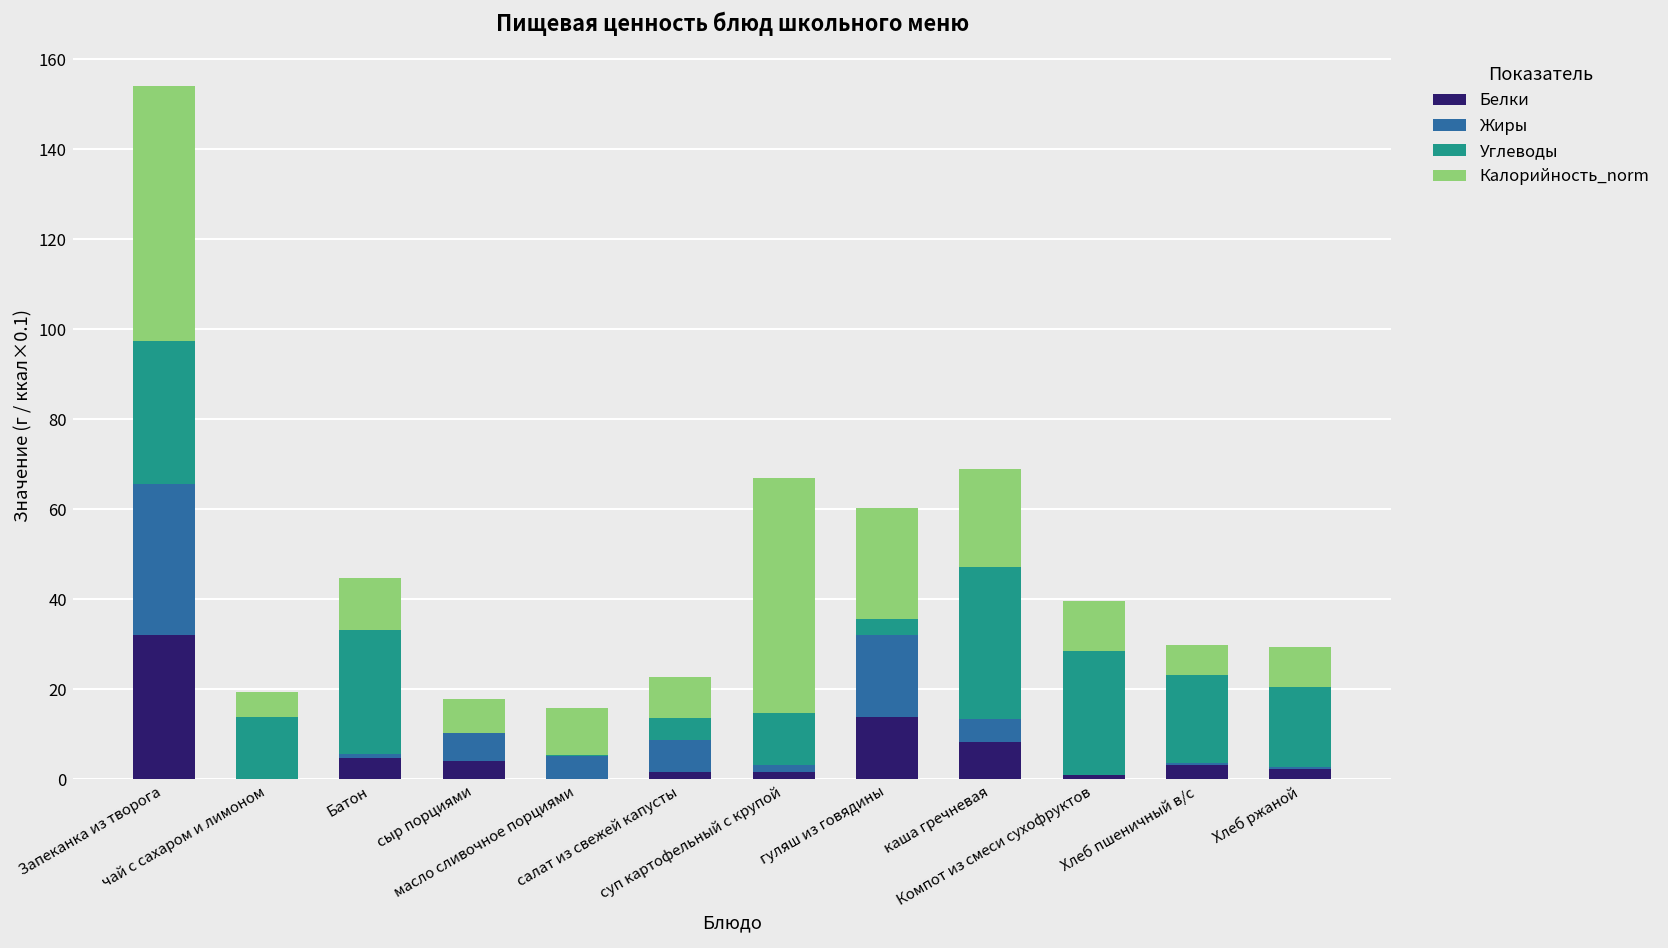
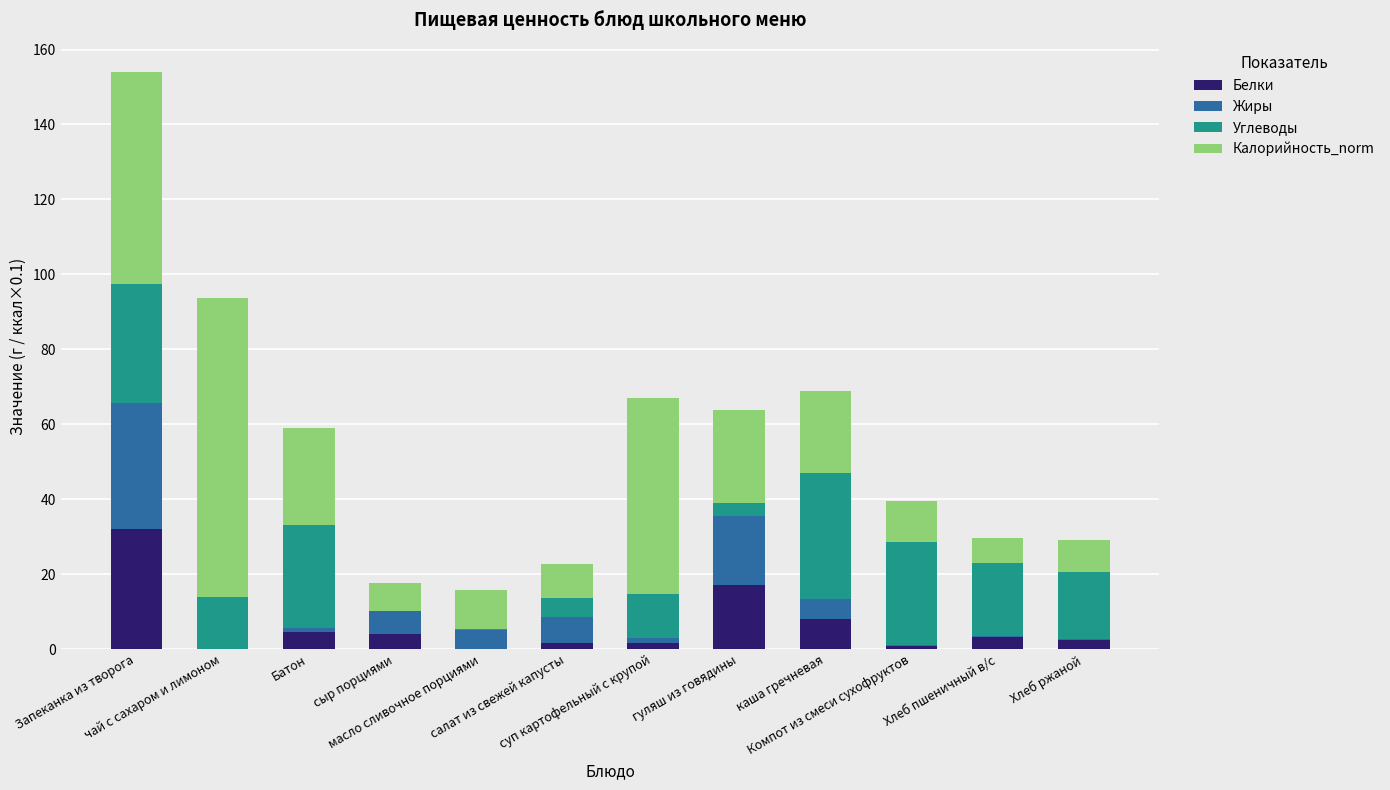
  {
    "Белки": {
      "Запеканка из творога": 32,
      "Батон": 5,
      "сыр порциями": 4,
      "салат из свежей капусты": 2,
      "суп картофельный с крупой": 2,
-     "гуляш из говядины": 14,
+     "гуляш из говядины": 17,
      "каша гречневая": 8,
      "Компот из смеси сухофруктов": 1,
      "Хлеб пшеничный в/с": 3,
      "Хлеб ржаной": 2
    },
    "Калорийность_norm": {
      "Запеканка из творога": 57,
-     "чай с сахаром и лимоном": 5,
-     "Батон": 12,
+     "чай с сахаром и лимоном": 80,
+     "Батон": 26,
      "сыр порциями": 8,
      "масло сливочное порциями": 10,
      "салат из свежей капусты": 9,
      "суп картофельный с крупой": 52,
      "гуляш из говядины": 25,
      "каша гречневая": 22,
      "Компот из смеси сухофруктов": 11,
      "Хлеб пшеничный в/с": 7,
      "Хлеб ржаной": 9
    }
  }
